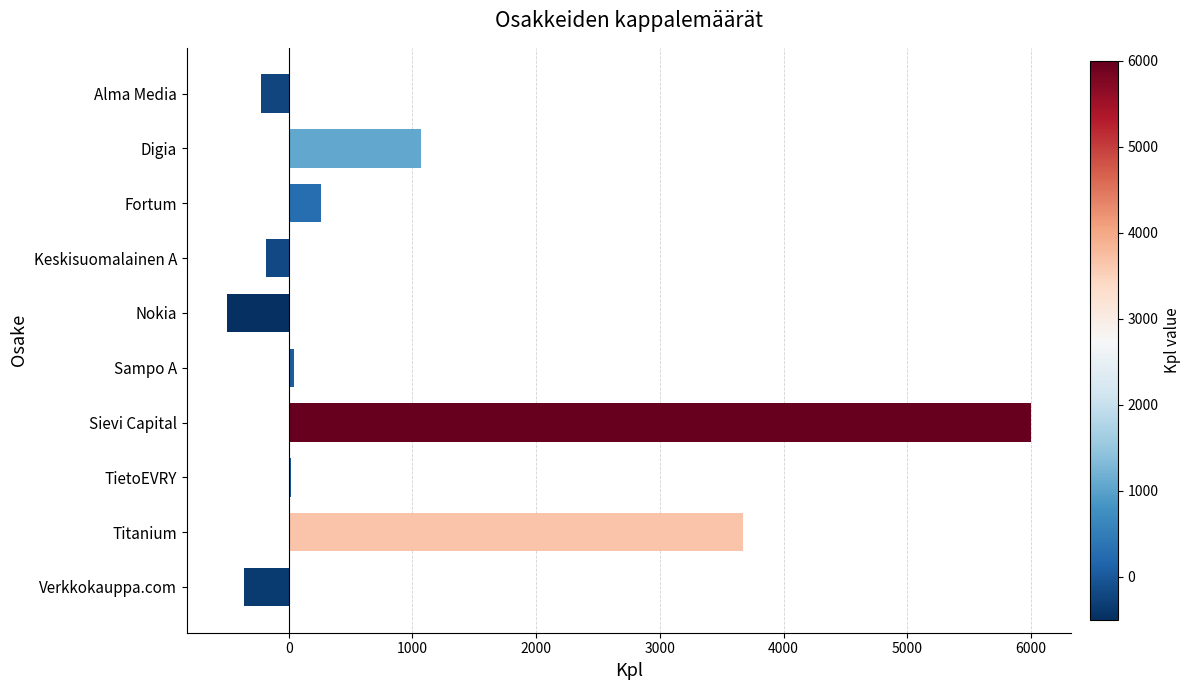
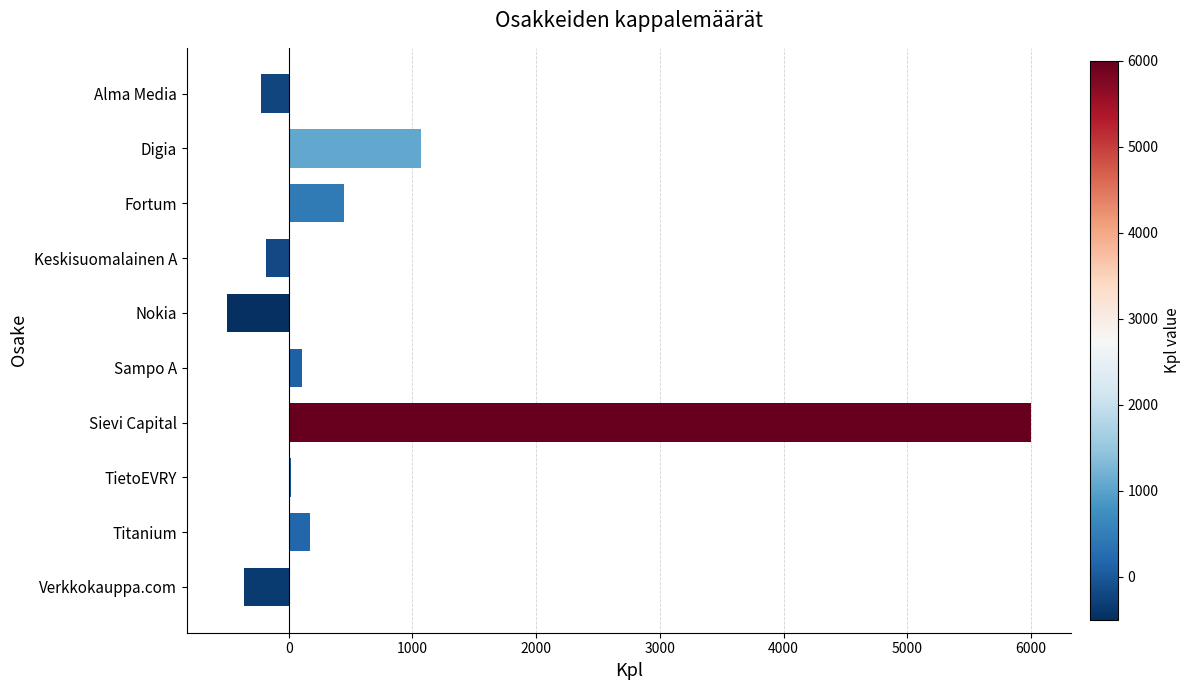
  {
    "Alma Media": -230,
    "Digia": 1070,
-   "Fortum": 270,
+   "Fortum": 450,
    "Keskisuomalainen A": -180,
    "Nokia": -500,
-   "Sampo A": 40,
+   "Sampo A": 110,
    "Sievi Capital": 6000,
-   "Titanium": 3670,
+   "Titanium": 170,
    "Verkkokauppa.com": -360
  }
